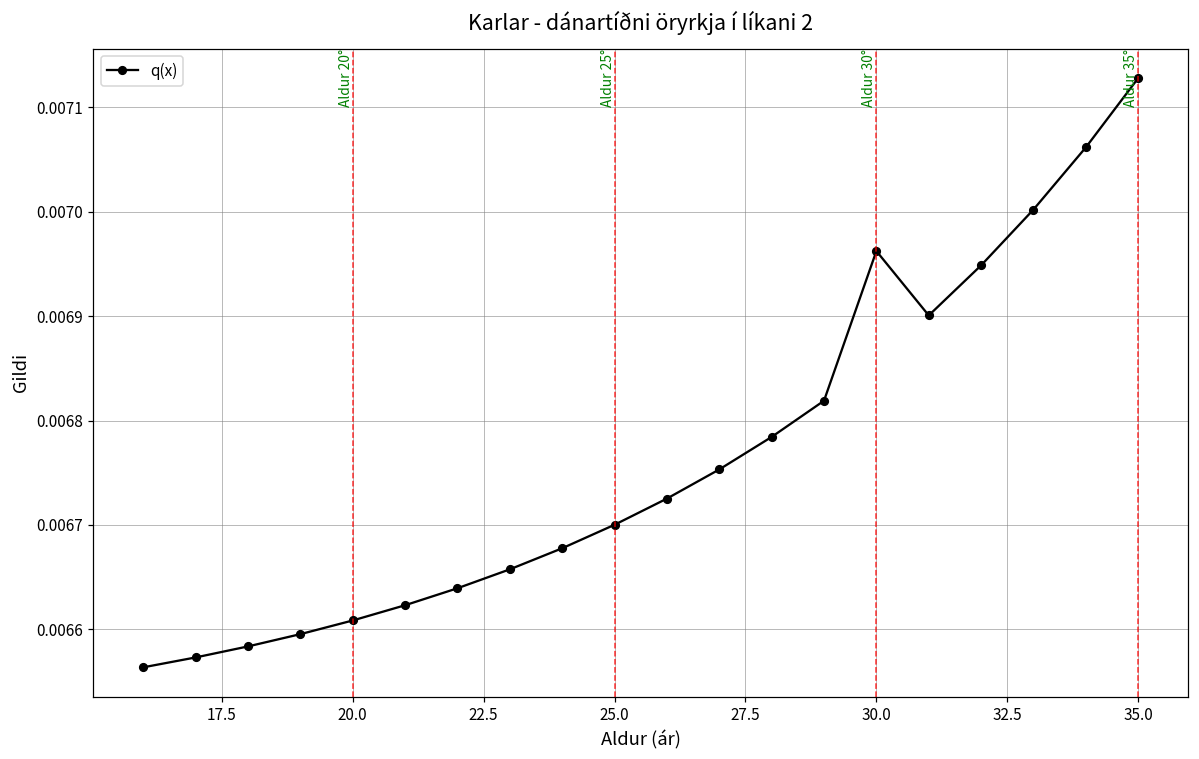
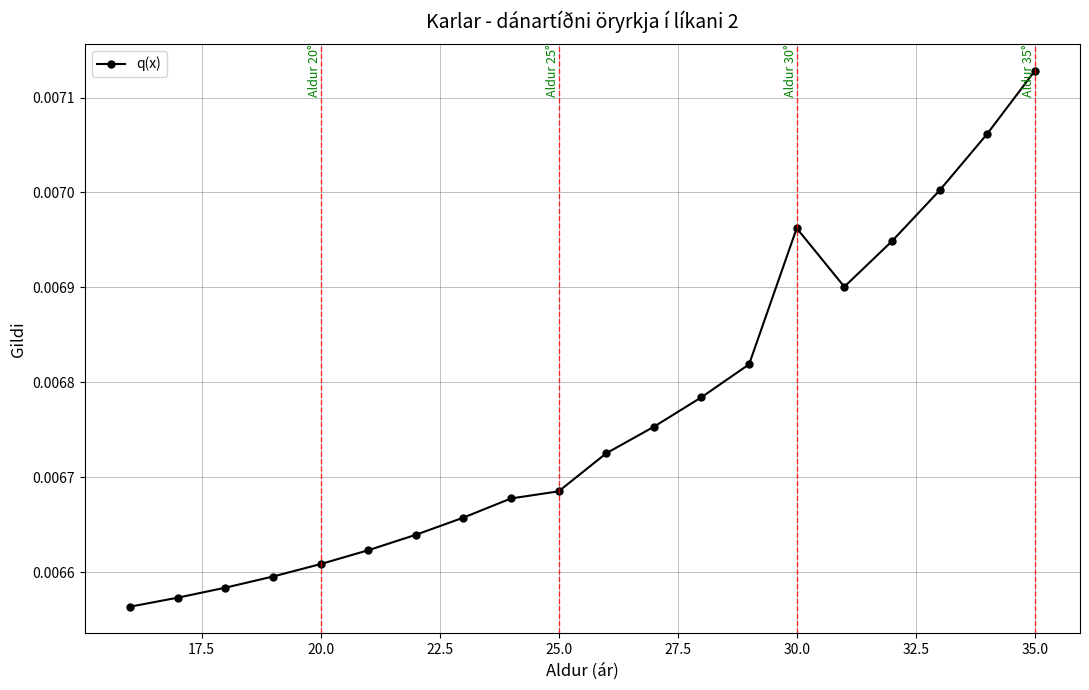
  {
    "20.0": 0.00661,
-   "25.0": 0.00670,
+   "25.0": 0.00669,
    "30.0": 0.00696
  }
